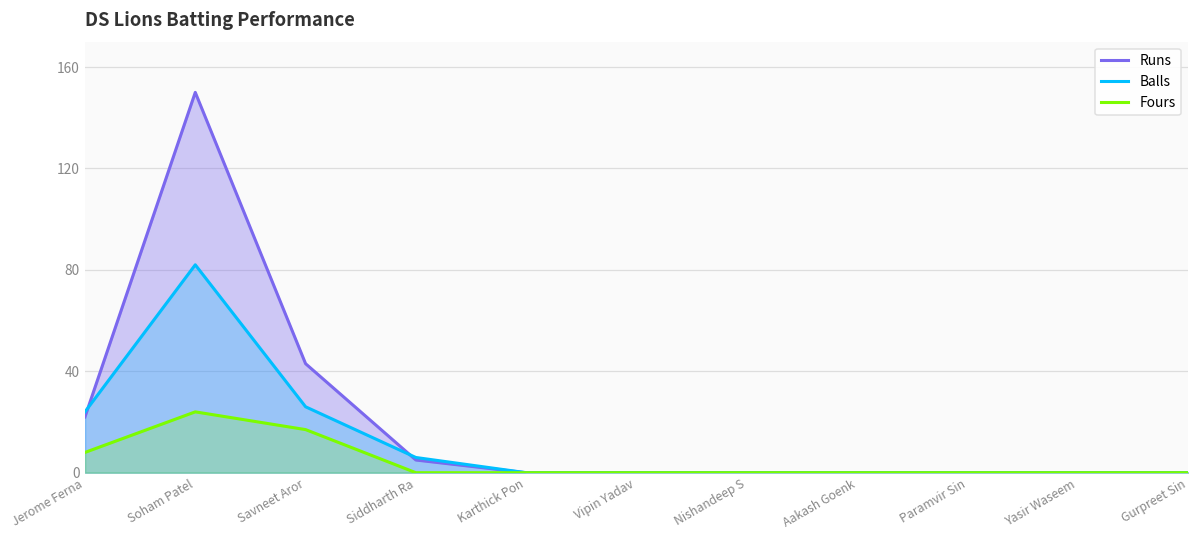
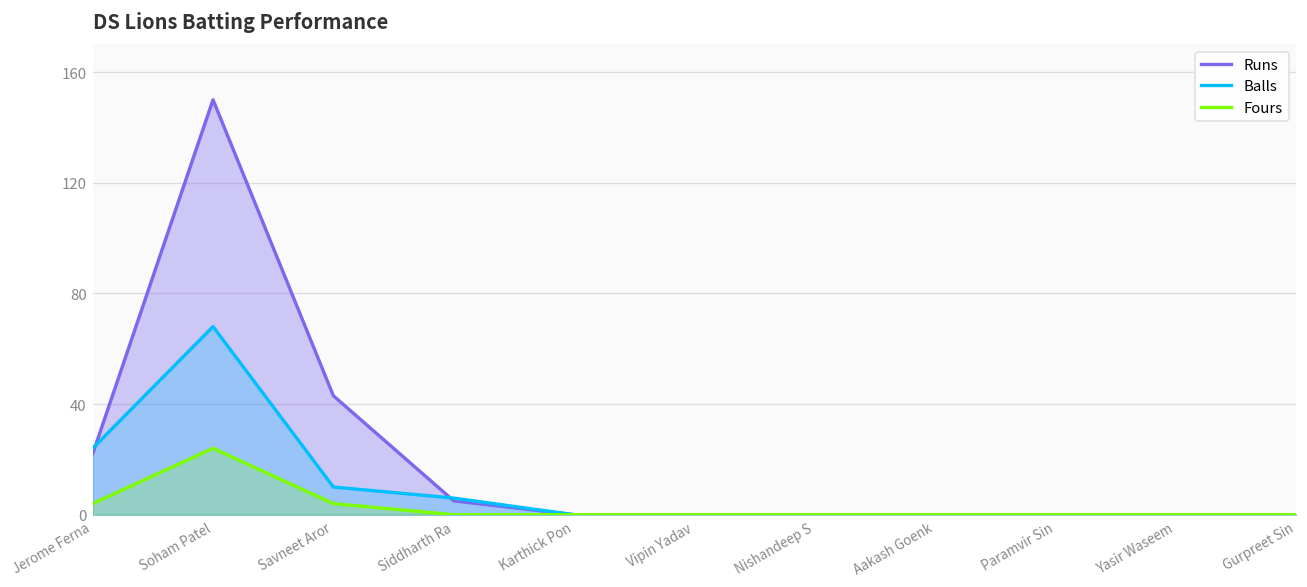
  {
    "Runs": {
      "Jerome Ferna": 22,
      "Soham Patel": 150,
      "Savneet Aror": 43
    },
    "Balls": {
      "Jerome Ferna": 24,
-     "Soham Patel": 82,
-     "Savneet Aror": 26
+     "Soham Patel": 68,
+     "Savneet Aror": 10
    },
    "Fours": {
-     "Jerome Ferna": 8,
+     "Jerome Ferna": 4,
      "Soham Patel": 24,
-     "Savneet Aror": 17,
+     "Savneet Aror": 4,
      "Siddharth Ra": 0
    }
  }
